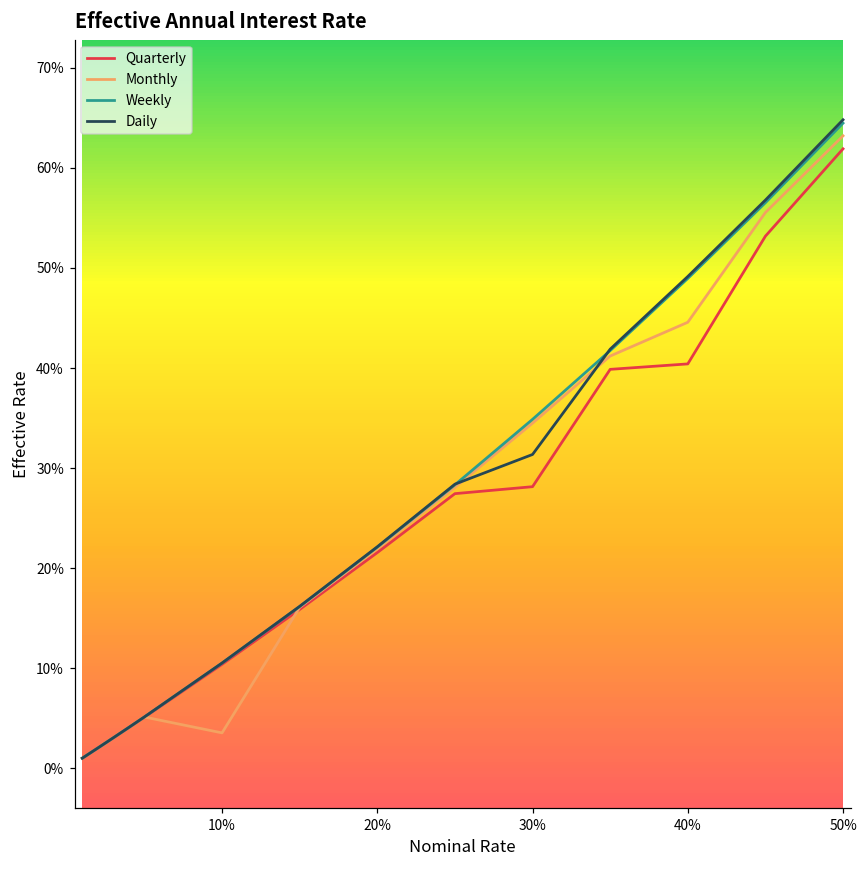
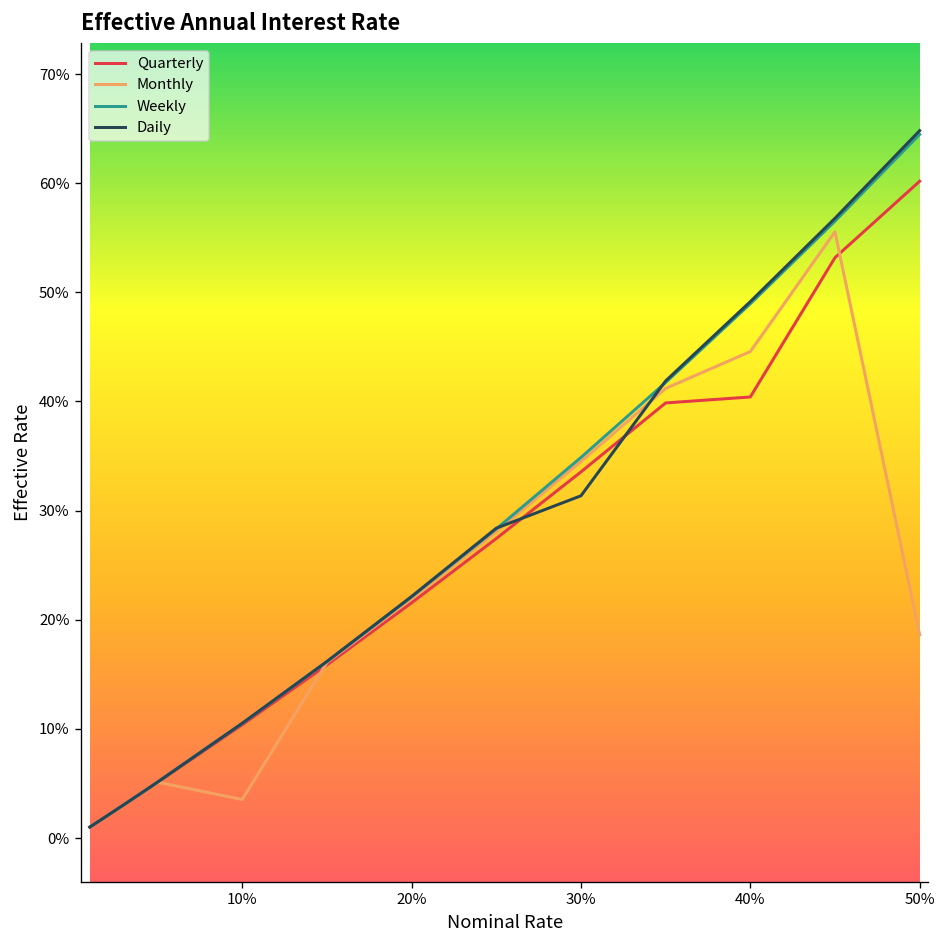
  {
    "Quarterly": {
      "20%": "22%",
-     "30%": "28%",
+     "30%": "34%",
      "40%": "40%",
-     "50%": "62%"
+     "50%": "60%"
    },
    "Monthly": {
      "10%": "4%",
      "30%": "34%",
      "40%": "45%",
-     "50%": "63%"
+     "50%": "19%"
    },
    "Weekly": {
      "30%": "35%",
      "50%": "64%"
    },
    "Daily": {
      "30%": "31%",
      "50%": "65%"
    }
  }
